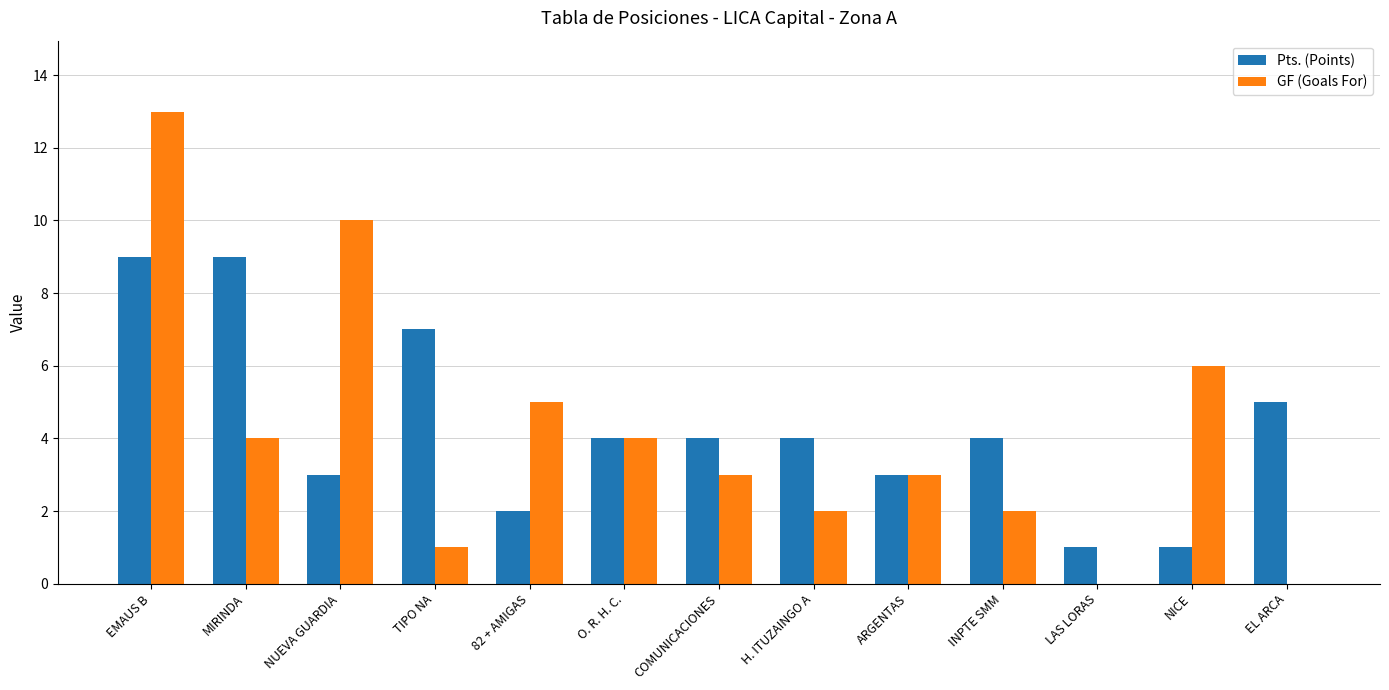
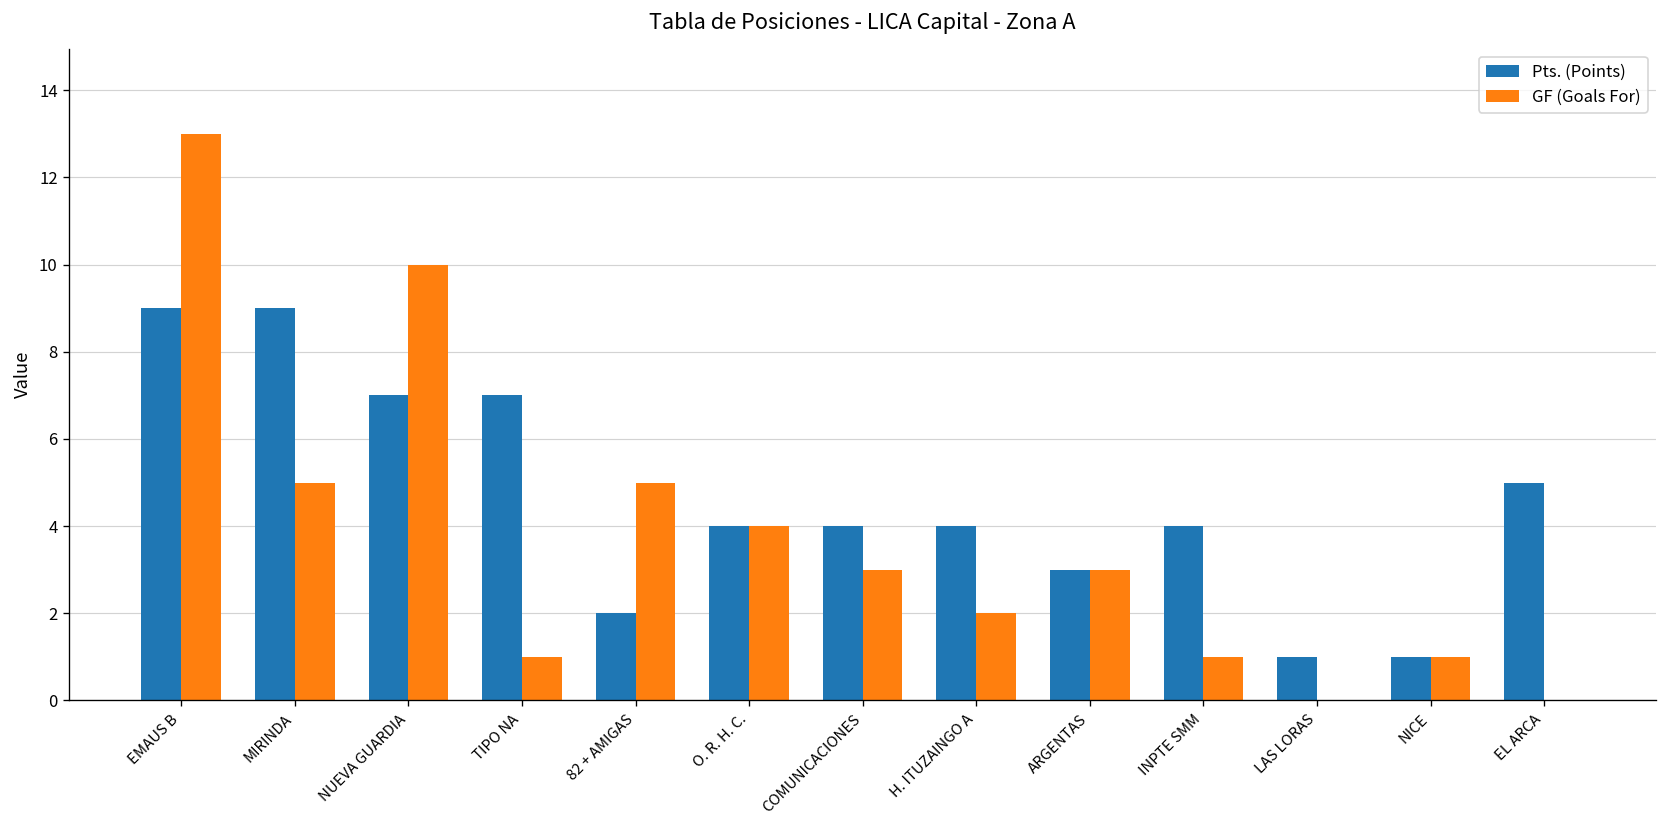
  {
    "Pts. (Points)": {
      "EMAUS B": 9,
      "MIRINDA": 9,
-     "NUEVA GUARDIA": 3,
+     "NUEVA GUARDIA": 7,
      "TIPO NA": 7,
      "82 + AMIGAS": 2,
      "O. R. H. C.": 4,
      "COMUNICACIONES": 4,
      "H. ITUZAINGO A": 4,
      "ARGENTAS": 3,
      "INPTE SMM": 4,
      "LAS LORAS": 1,
      "NICE": 1,
      "EL ARCA": 5
    },
    "GF (Goals For)": {
      "EMAUS B": 13,
-     "MIRINDA": 4,
+     "MIRINDA": 5,
      "NUEVA GUARDIA": 10,
      "TIPO NA": 1,
      "82 + AMIGAS": 5,
      "O. R. H. C.": 4,
      "COMUNICACIONES": 3,
      "H. ITUZAINGO A": 2,
      "ARGENTAS": 3,
-     "INPTE SMM": 2,
+     "INPTE SMM": 1,
      "LAS LORAS": 0,
-     "NICE": 6,
+     "NICE": 1,
      "EL ARCA": 0
    }
  }
